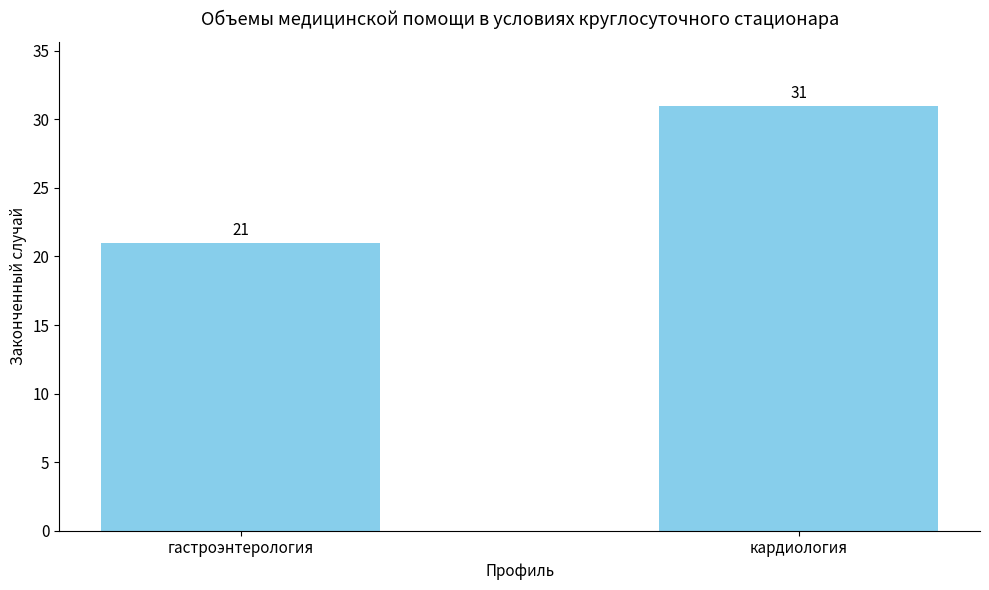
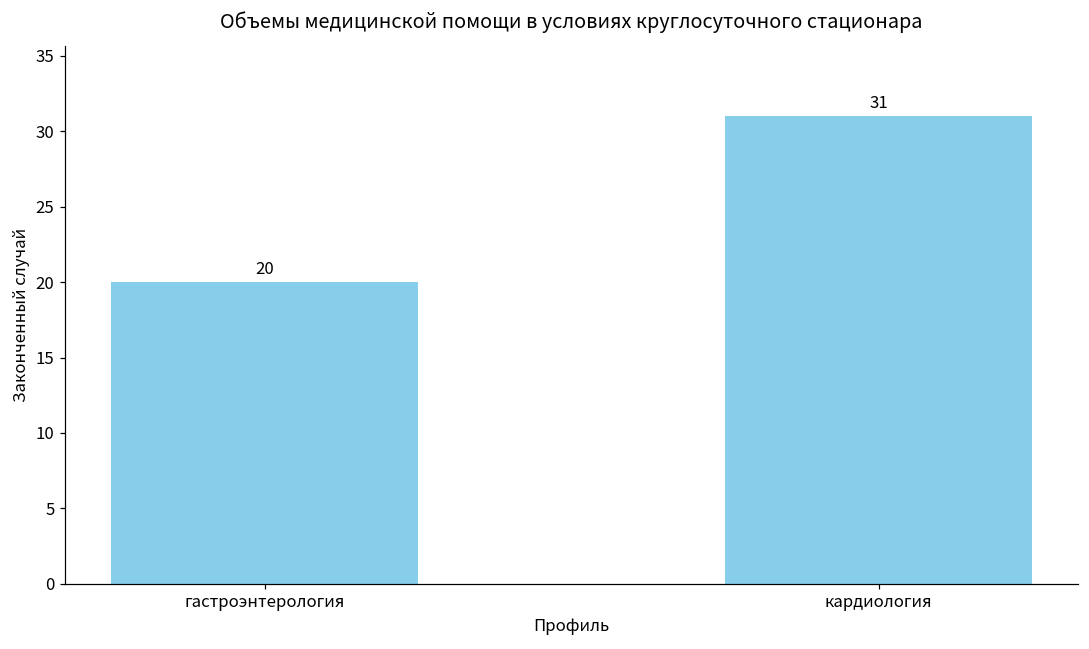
  {
-   "гастроэнтерология": 21,
+   "гастроэнтерология": 20,
    "кардиология": 31
  }
